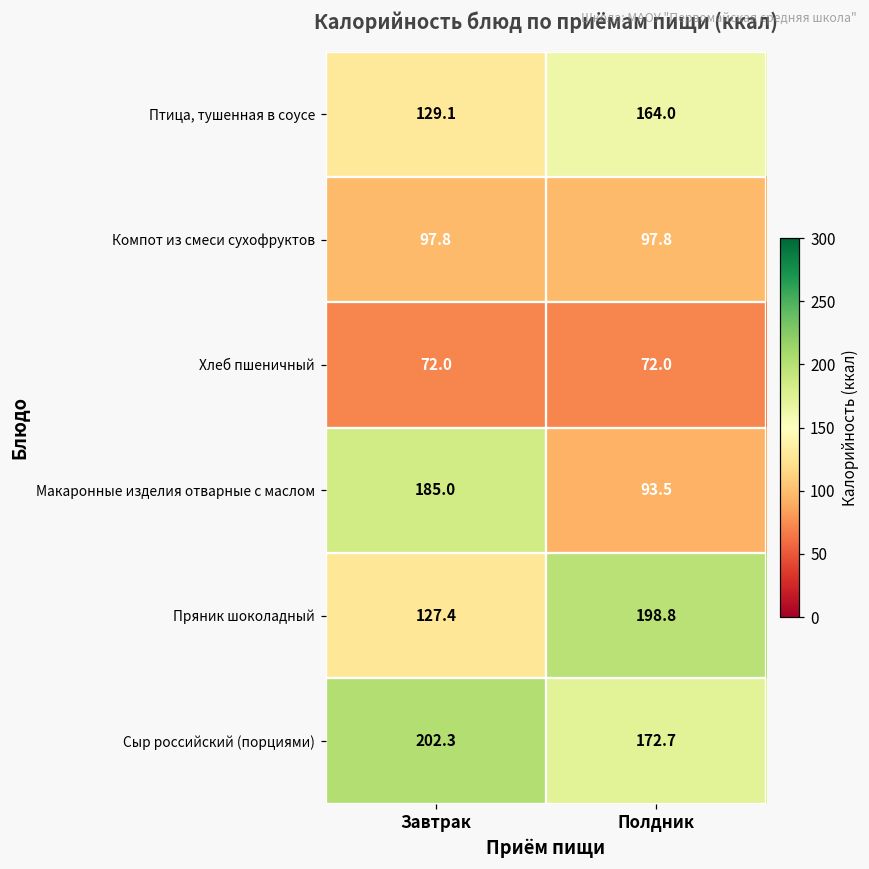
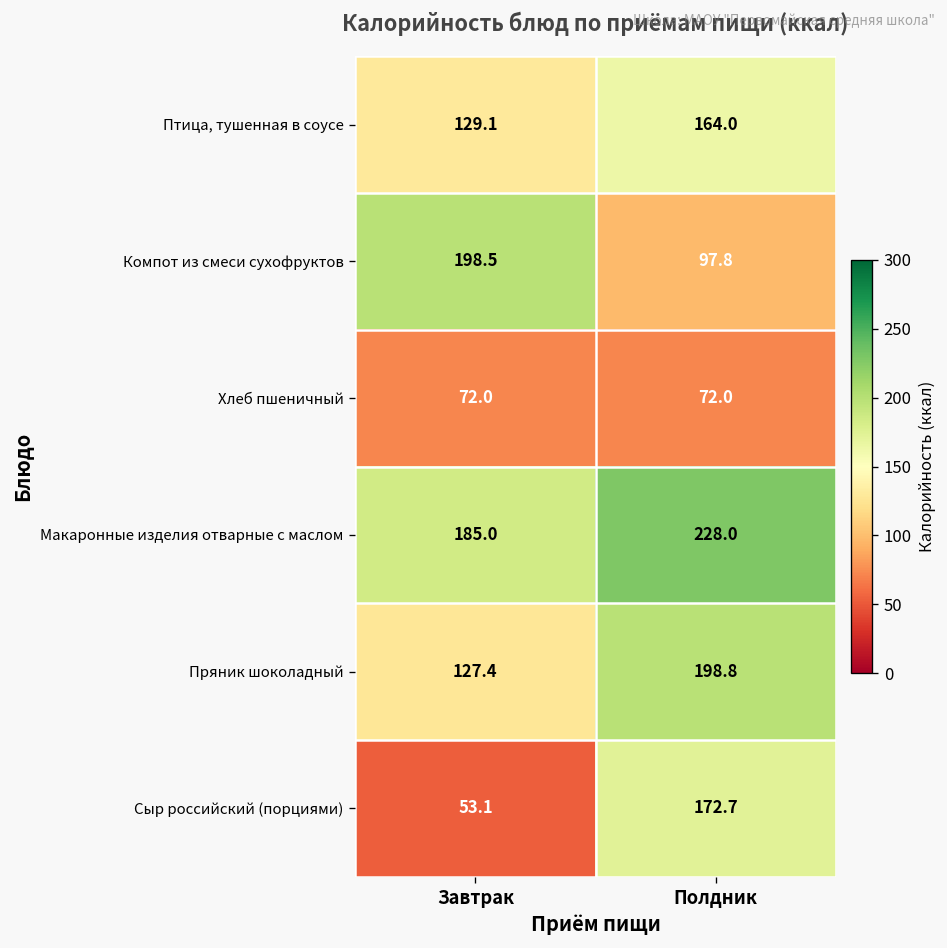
  {
    "Птица, тушенная в соусе": {
      "Завтрак": 129.1,
      "Полдник": 164.0
    },
    "Компот из смеси сухофруктов": {
-     "Завтрак": 97.8,
+     "Завтрак": 198.5,
      "Полдник": 97.8
    },
    "Хлеб пшеничный": {
      "Завтрак": 72.0,
      "Полдник": 72.0
    },
    "Макаронные изделия отварные с маслом": {
      "Завтрак": 185.0,
-     "Полдник": 93.5
+     "Полдник": 228.0
    },
    "Пряник шоколадный": {
      "Завтрак": 127.4,
      "Полдник": 198.8
    },
    "Сыр российский (порциями)": {
-     "Завтрак": 202.3,
+     "Завтрак": 53.1,
      "Полдник": 172.7
    }
  }
